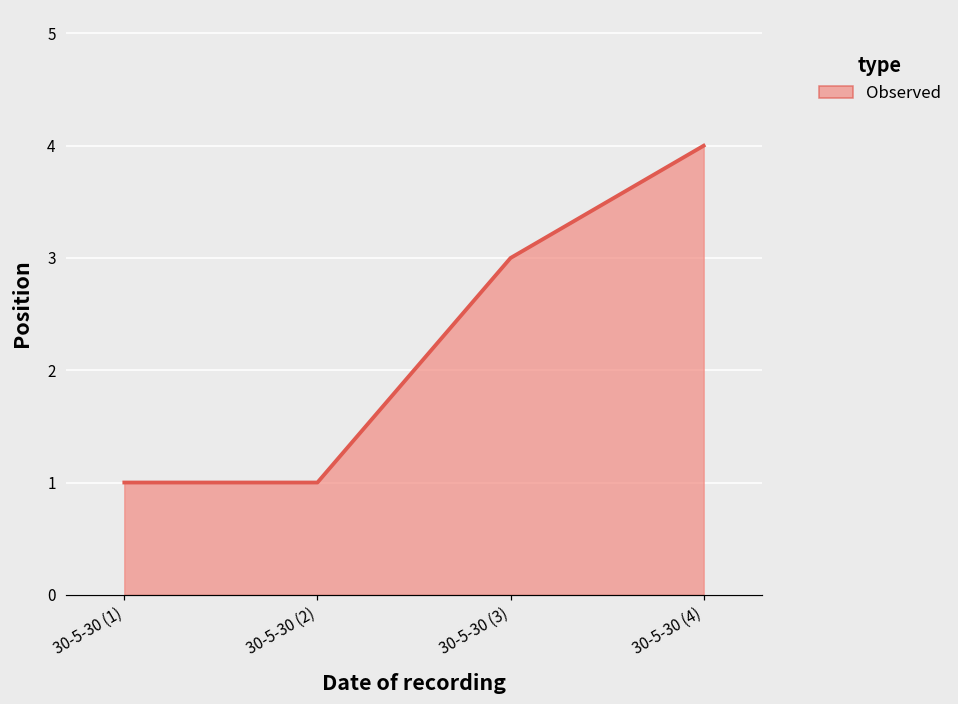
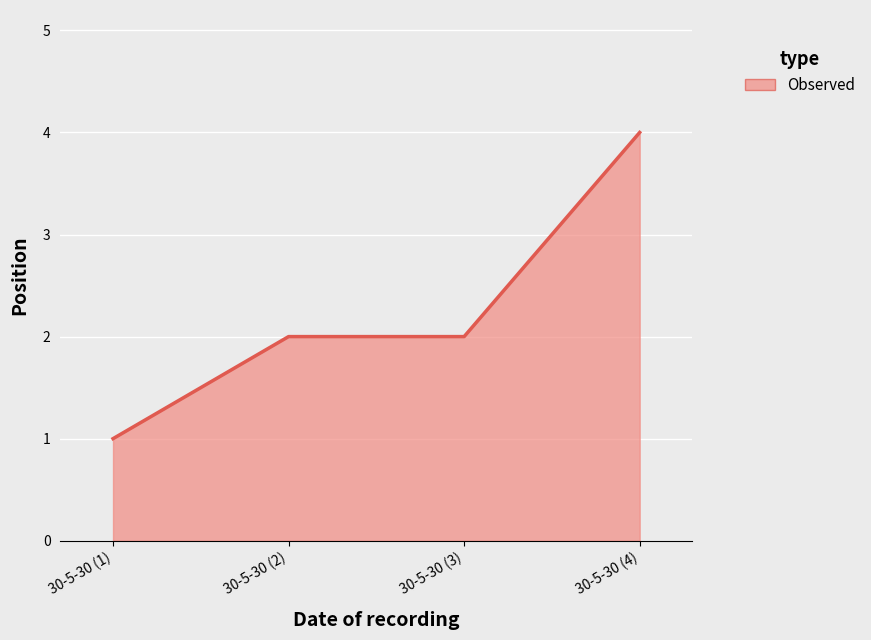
  {
    "30-5-30 (1)": 1,
-   "30-5-30 (2)": 1,
-   "30-5-30 (3)": 3,
+   "30-5-30 (2)": 2,
+   "30-5-30 (3)": 2,
    "30-5-30 (4)": 4
  }
